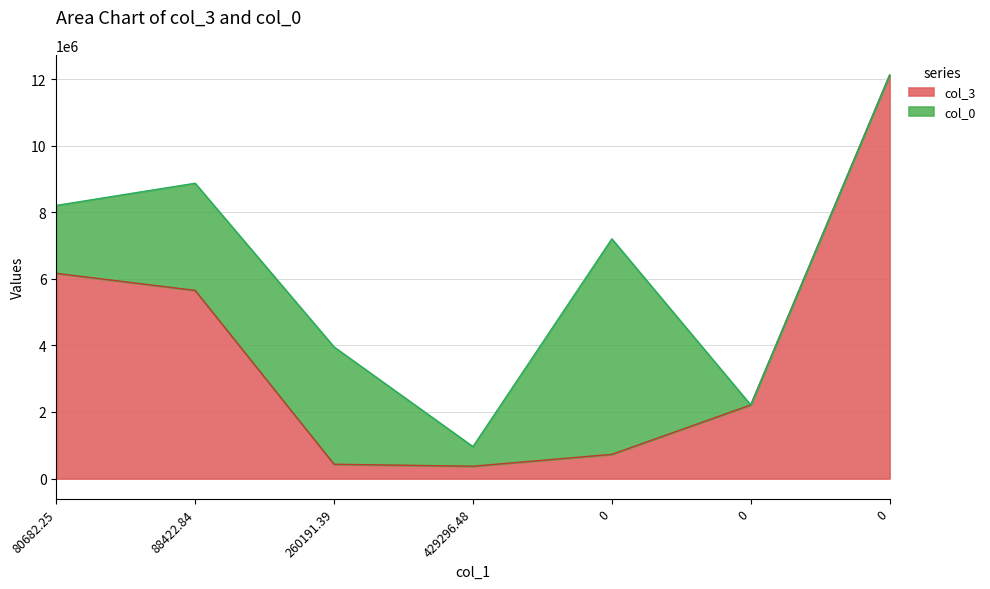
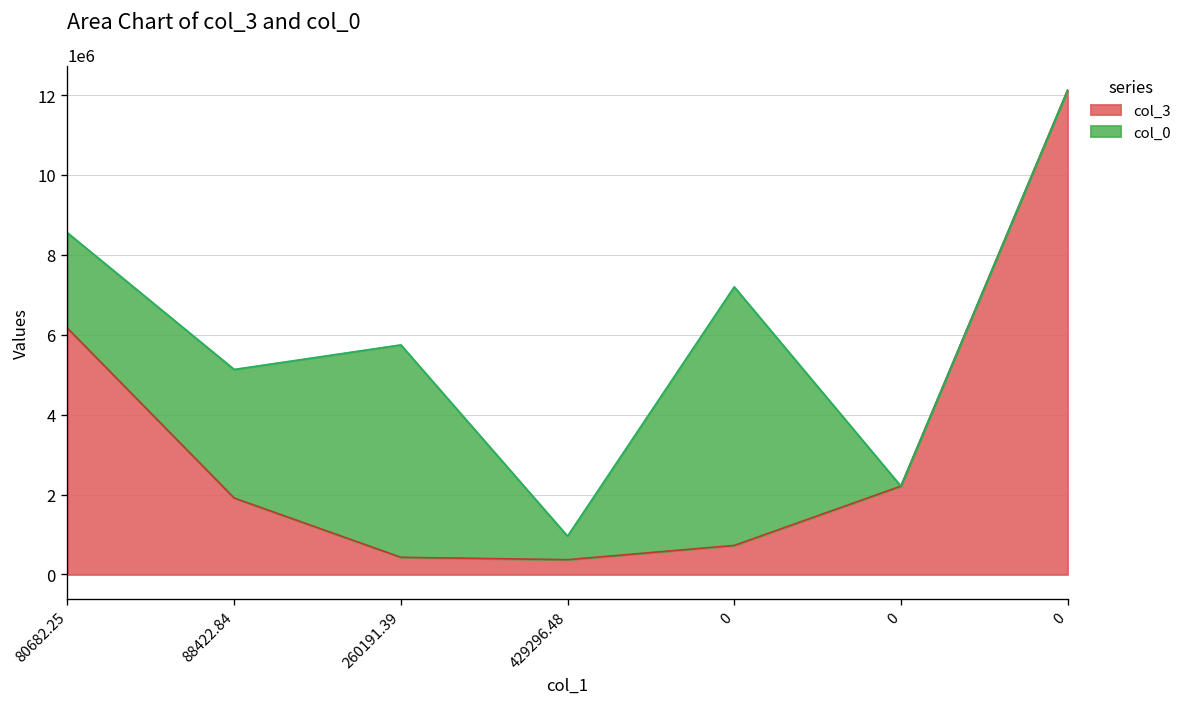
  {
    "col_3": {
      "80682.25": 6200000,
-     "88422.84": 5700000,
+     "88422.84": 1900000,
      "260191.39": 400000,
      "429296.48": 400000
    },
    "col_0": {
-     "80682.25": 2000000,
+     "80682.25": 2400000,
      "88422.84": 3200000,
-     "260191.39": 3500000,
+     "260191.39": 5300000,
      "429296.48": 600000
    }
  }
